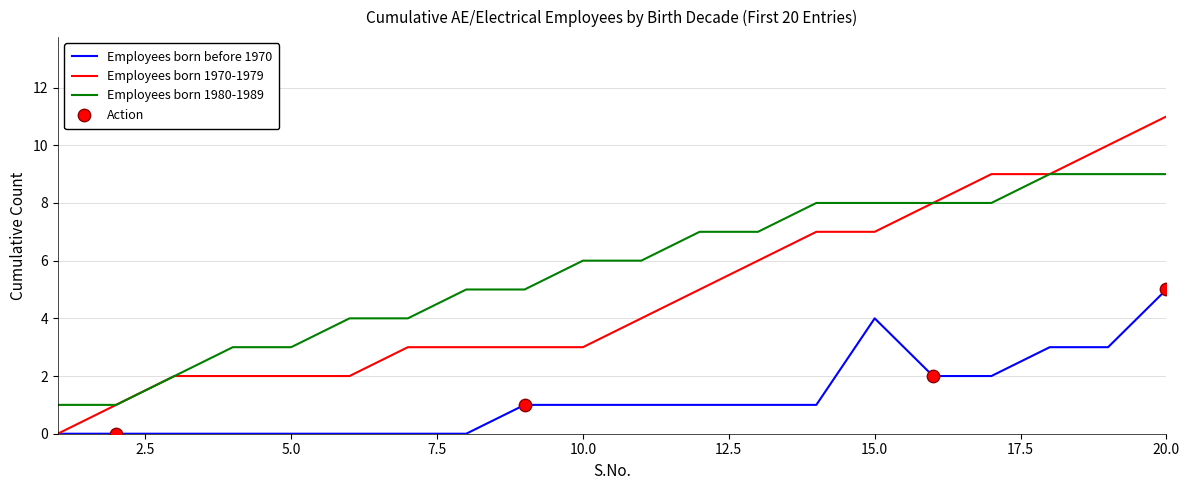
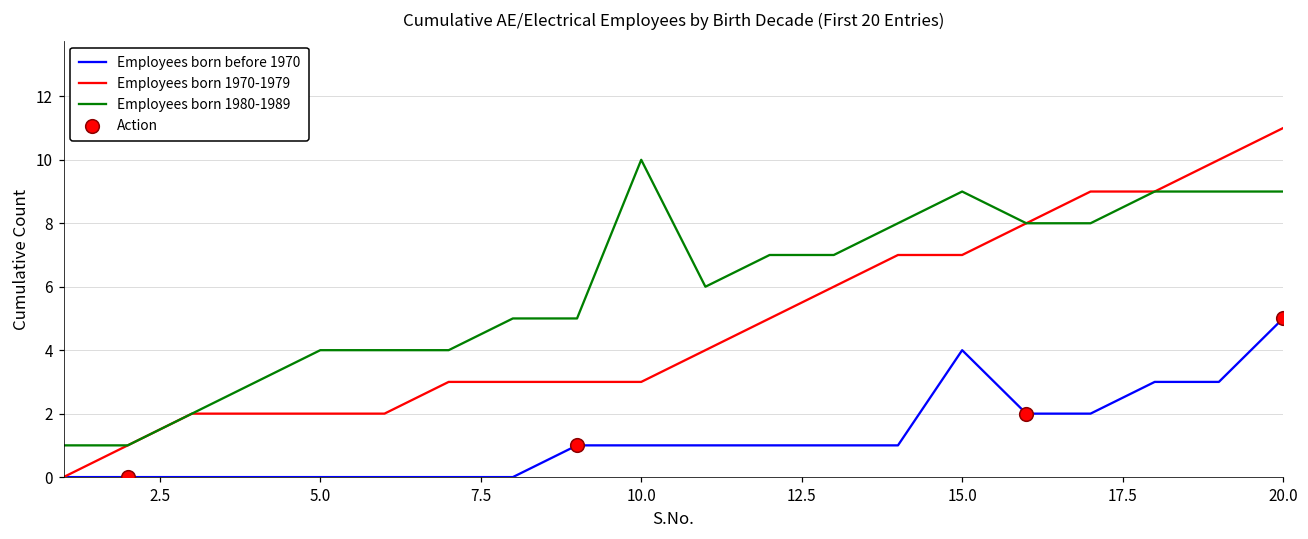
  {
    "Employees born before 1970": {
      "5.0": 0,
      "10.0": 1,
      "15.0": 4
    },
    "Employees born 1980-1989": {
-     "5.0": 3,
-     "10.0": 6,
-     "15.0": 8,
+     "5.0": 4,
+     "10.0": 10,
+     "15.0": 9,
      "20.0": 9
    }
  }
